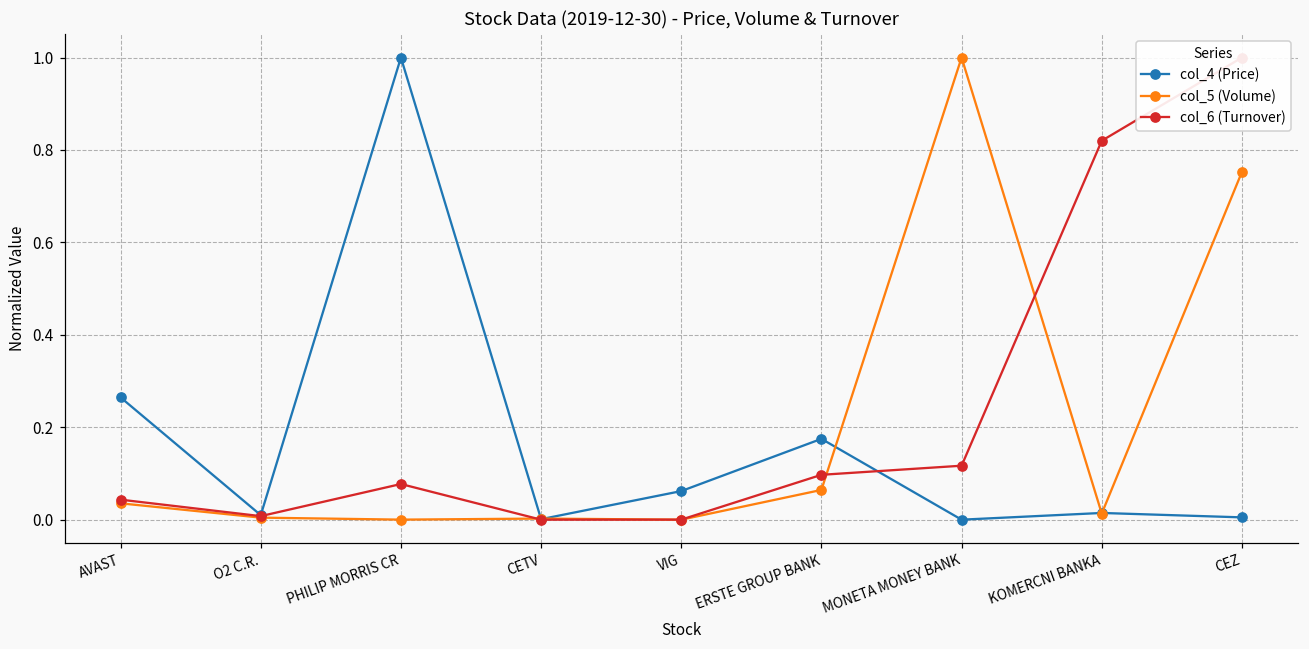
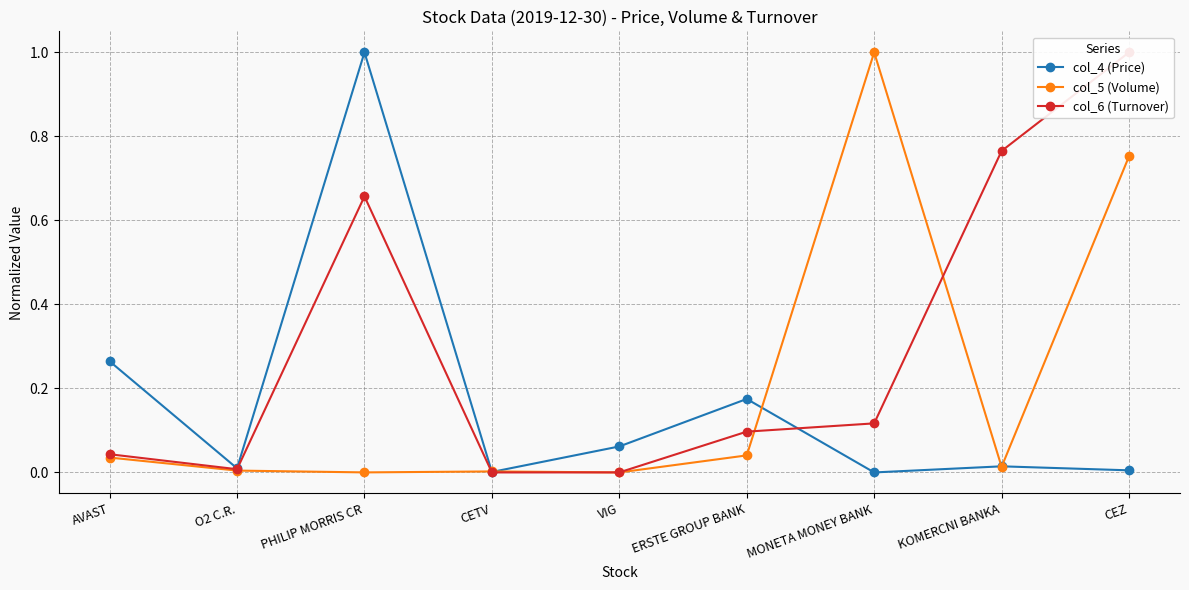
  {
    "col_4 (Price)": {
      "AVAST": 0.26,
      "PHILIP MORRIS CR": 1.00,
      "VIG": 0.06,
      "ERSTE GROUP BANK": 0.17,
      "MONETA MONEY BANK": 0.00,
      "CEZ": 0.01
    },
    "col_5 (Volume)": {
      "AVAST": 0.04,
      "PHILIP MORRIS CR": 0.00,
-     "ERSTE GROUP BANK": 0.06,
+     "ERSTE GROUP BANK": 0.04,
      "MONETA MONEY BANK": 1.00,
      "CEZ": 0.75
    },
    "col_6 (Turnover)": {
      "AVAST": 0.04,
-     "PHILIP MORRIS CR": 0.08,
+     "PHILIP MORRIS CR": 0.66,
      "ERSTE GROUP BANK": 0.10,
      "MONETA MONEY BANK": 0.12,
-     "KOMERCNI BANKA": 0.82
+     "KOMERCNI BANKA": 0.77
    }
  }
